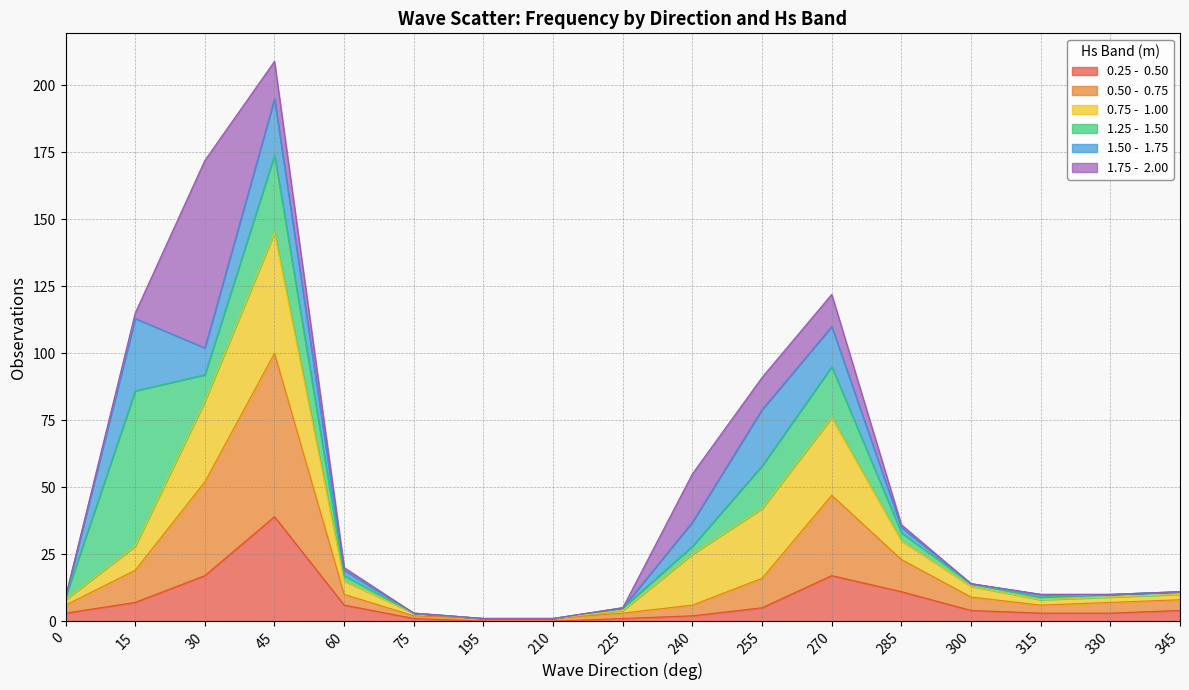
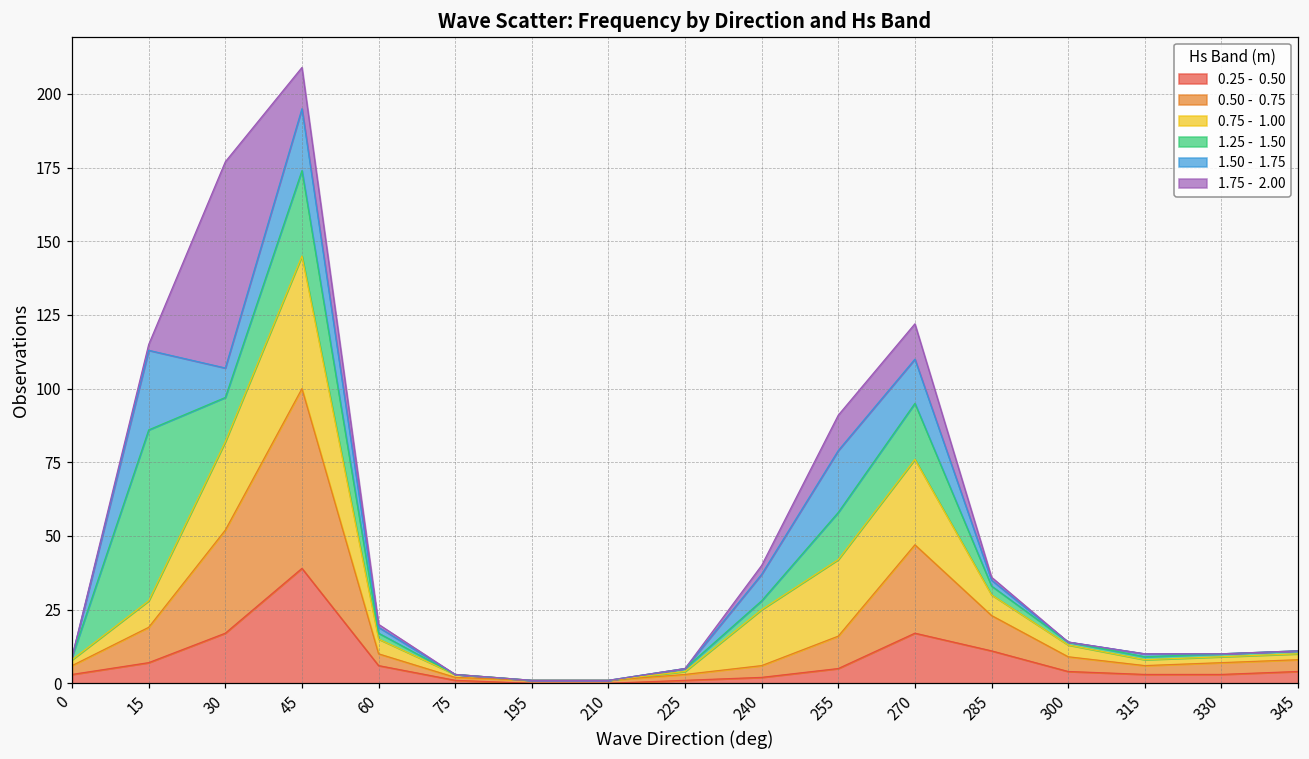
  {
    "0.75 - 1.00": {
      "0": 2,
      "15": 9,
      "30": 30,
      "45": 45,
      "60": 5,
      "225": 1,
      "240": 19,
      "255": 26,
      "270": 29,
      "285": 7,
      "300": 4,
      "315": 2,
      "330": 2,
      "345": 2
    },
    "1.25 - 1.50": {
      "15": 58,
-     "30": 10,
+     "30": 15,
      "45": 29,
      "60": 2,
      "240": 3,
      "255": 16,
      "270": 19,
      "285": 3,
      "315": 1
    },
    "1.50 - 1.75": {
      "15": 27,
      "30": 10,
      "45": 21,
      "60": 2,
      "240": 9,
      "255": 21,
      "270": 15,
      "285": 2
    },
    "1.75 - 2.00": {
      "15": 2,
      "30": 70,
      "45": 14,
      "60": 1,
-     "240": 18,
+     "240": 3,
      "255": 12,
      "270": 12,
      "285": 1
    }
  }
